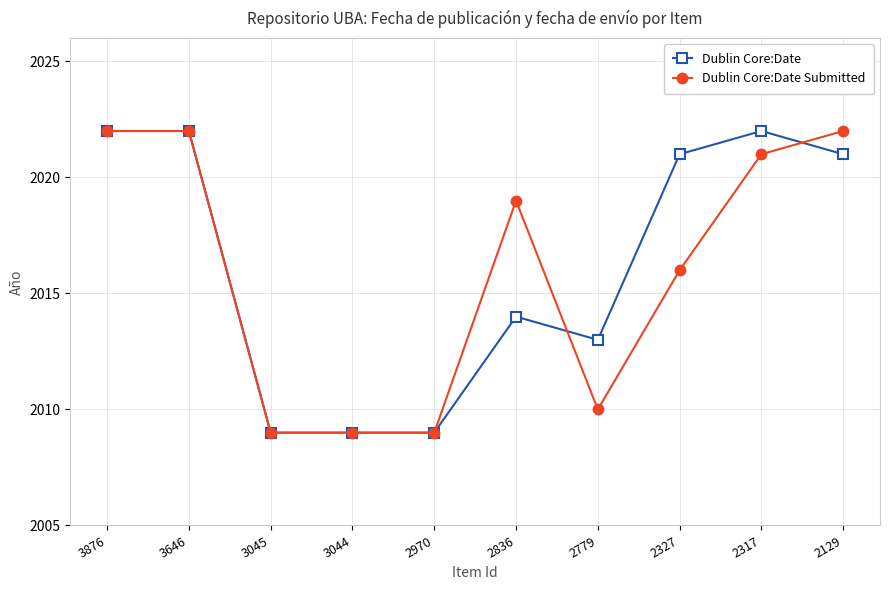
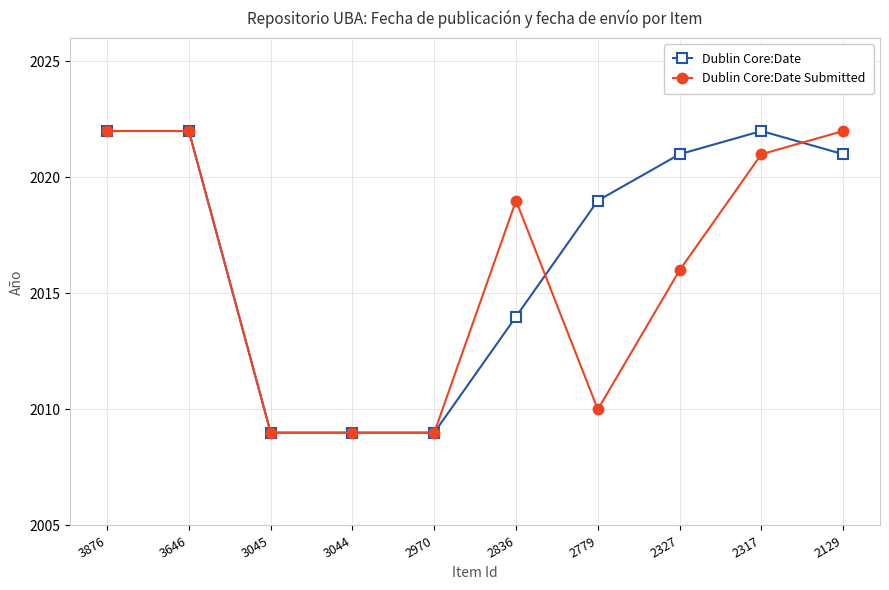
  {
    "Dublin Core:Date": {
      "2836": 2014,
-     "2779": 2013,
+     "2779": 2019,
      "2327": 2021,
      "2317": 2022,
      "2129": 2021
    },
    "Dublin Core:Date Submitted": {
      "2836": 2019,
      "2779": 2010,
      "2327": 2016,
      "2317": 2021,
      "2129": 2022
    }
  }
